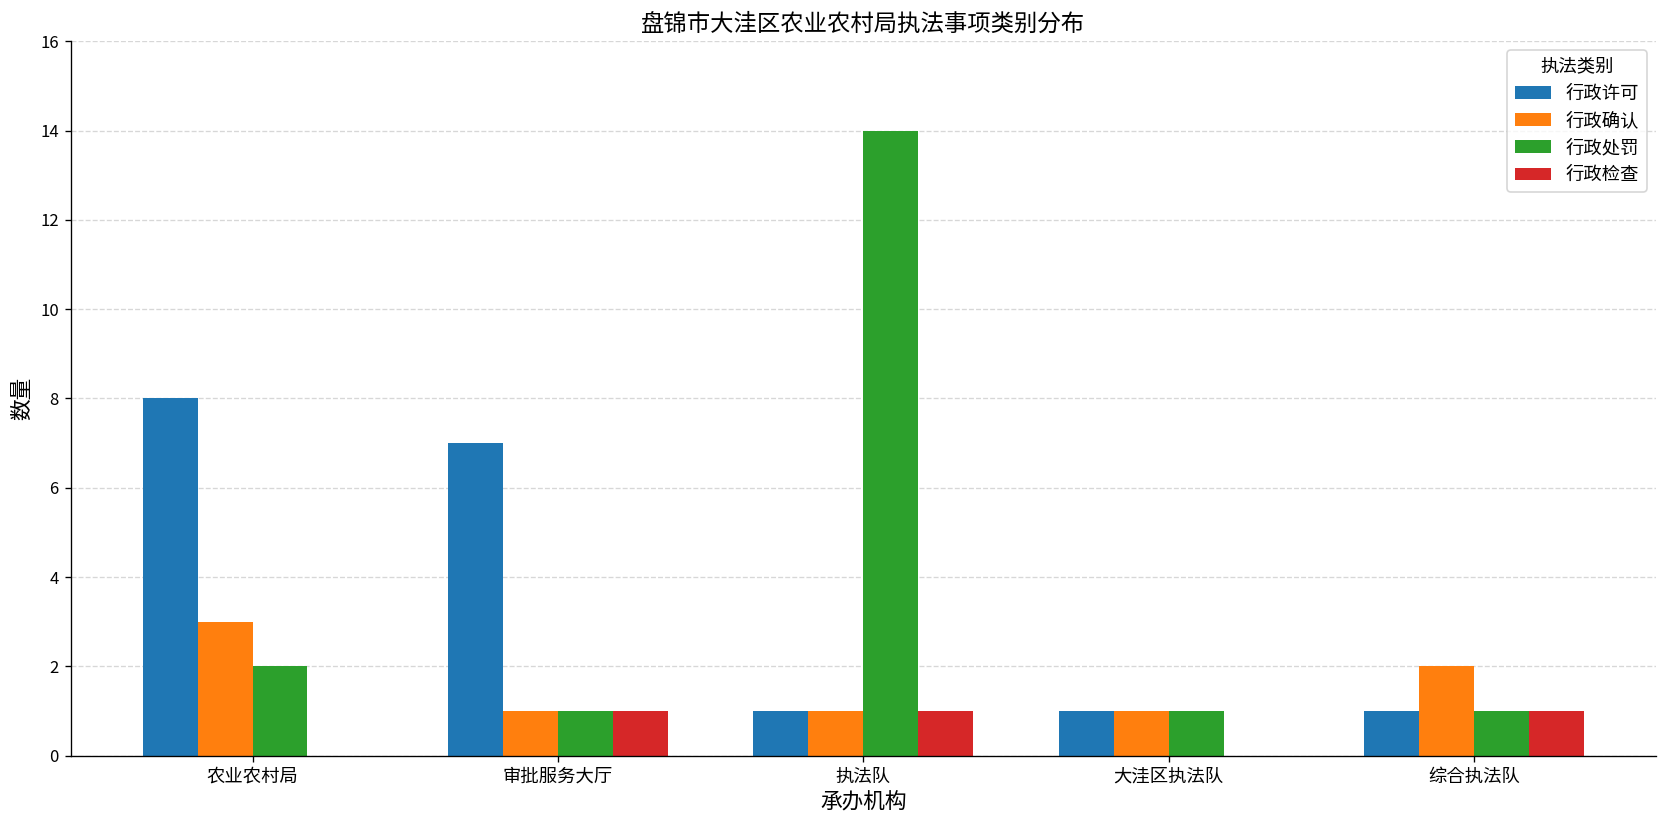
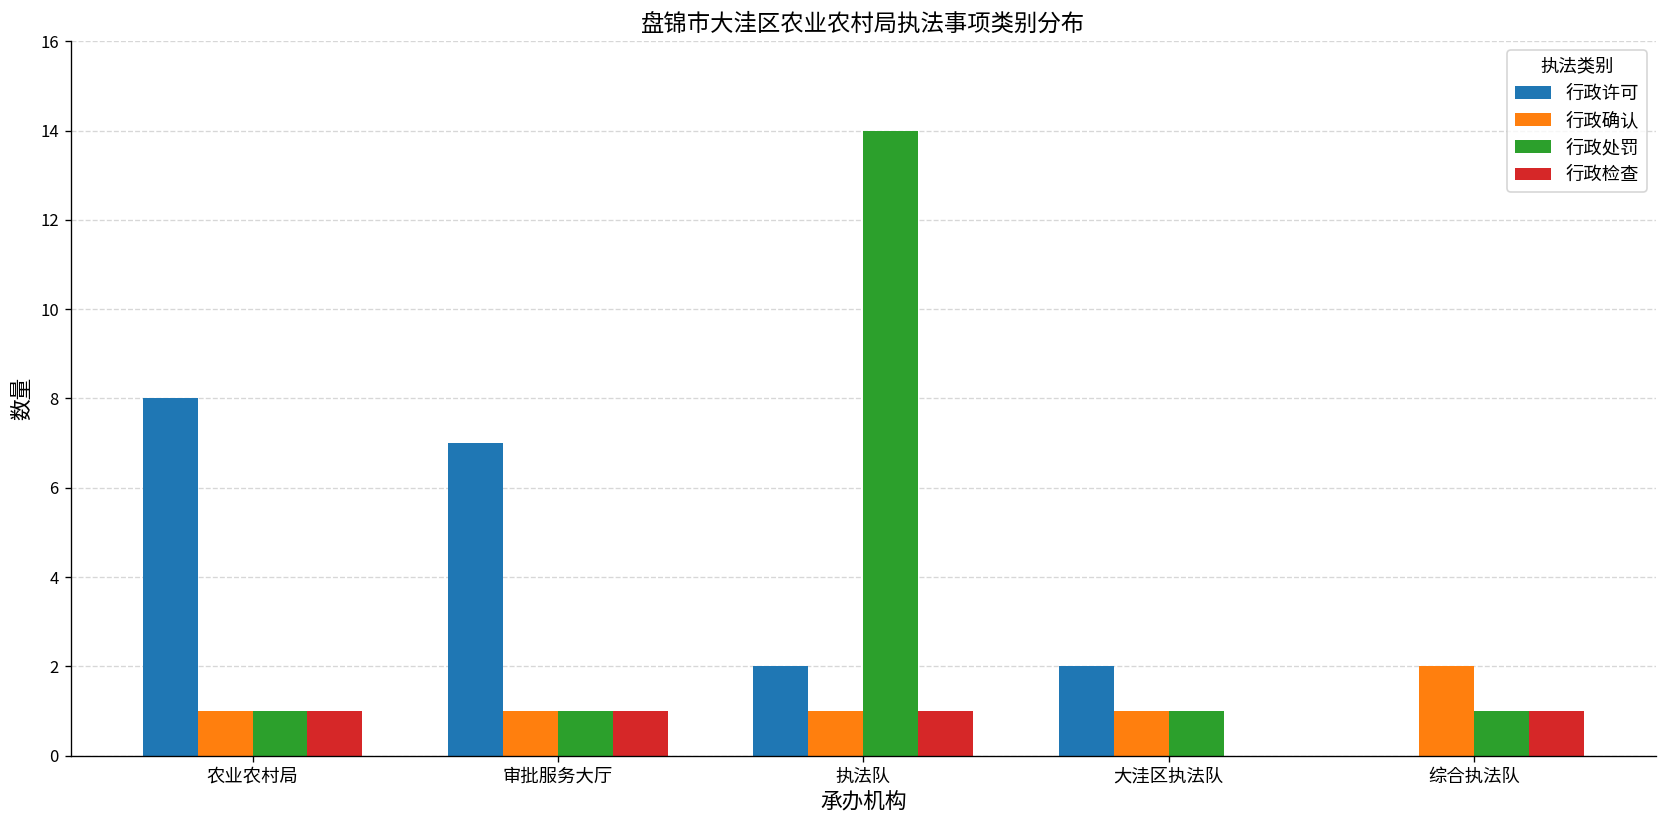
  {
    "行政许可": {
      "农业农村局": 8,
      "审批服务大厅": 7,
-     "执法队": 1,
-     "大洼区执法队": 1,
-     "综合执法队": 1
+     "执法队": 2,
+     "大洼区执法队": 2,
+     "综合执法队": 0
    },
    "行政确认": {
-     "农业农村局": 3,
+     "农业农村局": 1,
      "审批服务大厅": 1,
      "执法队": 1,
      "大洼区执法队": 1,
      "综合执法队": 2
    },
    "行政处罚": {
-     "农业农村局": 2,
+     "农业农村局": 1,
      "审批服务大厅": 1,
      "执法队": 14,
      "大洼区执法队": 1,
      "综合执法队": 1
    },
    "行政检查": {
-     "农业农村局": 0,
+     "农业农村局": 1,
      "审批服务大厅": 1,
      "执法队": 1,
      "大洼区执法队": 0,
      "综合执法队": 1
    }
  }
